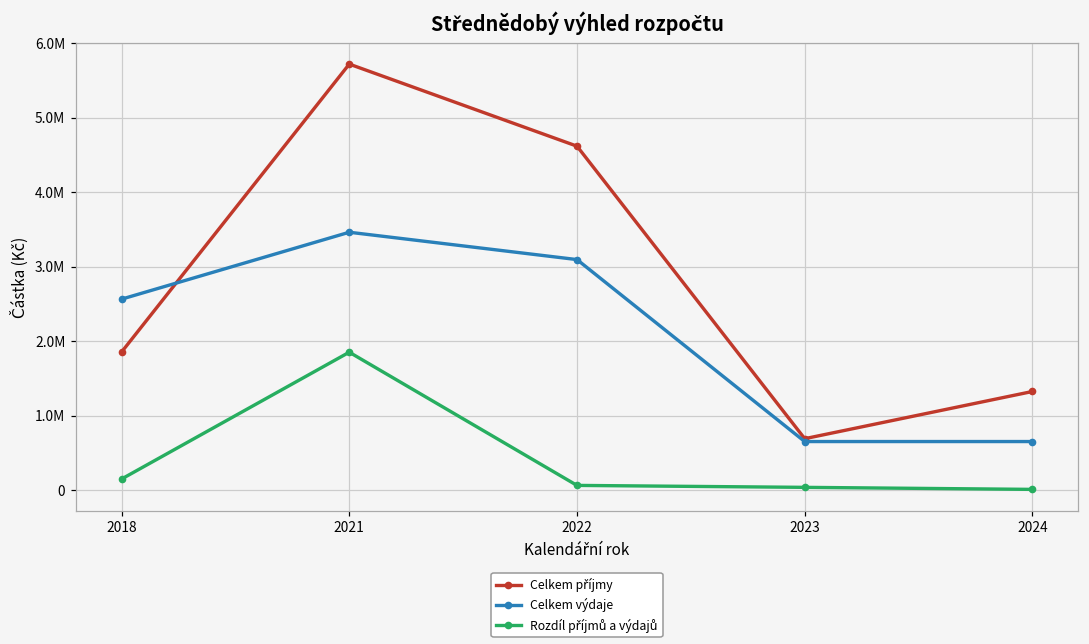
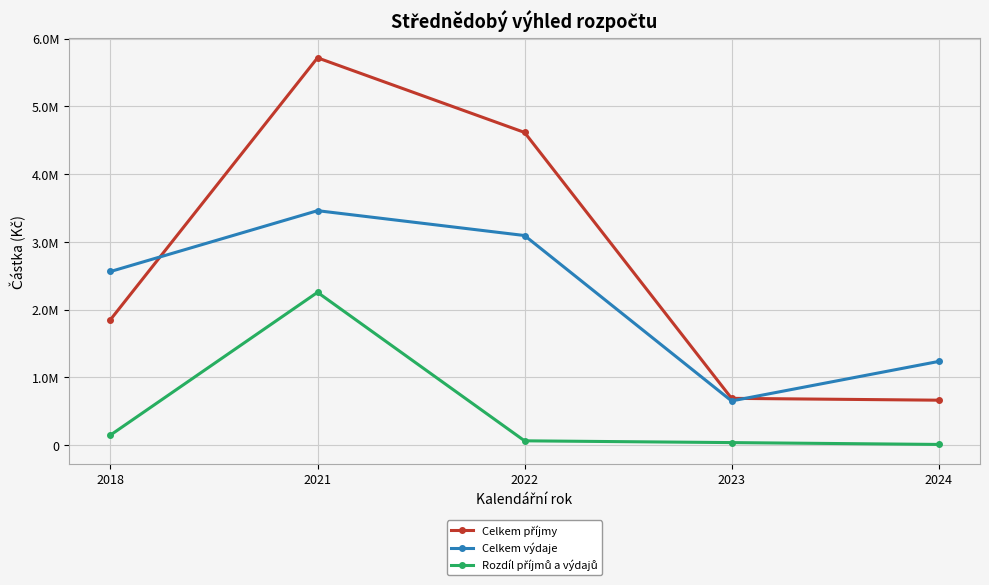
  {
    "Celkem příjmy": {
      "2018": 1900000,
      "2021": 5700000,
      "2022": 4600000,
      "2023": 700000,
-     "2024": 1300000
+     "2024": 700000
    },
    "Celkem výdaje": {
      "2018": 2600000,
      "2021": 3500000,
      "2022": 3100000,
      "2023": 700000,
-     "2024": 700000
+     "2024": 1200000
    },
    "Rozdíl příjmů a výdajů": {
      "2018": 100000,
-     "2021": 1900000,
+     "2021": 2300000,
      "2022": 100000,
      "2023": 0,
      "2024": 0
    }
  }
